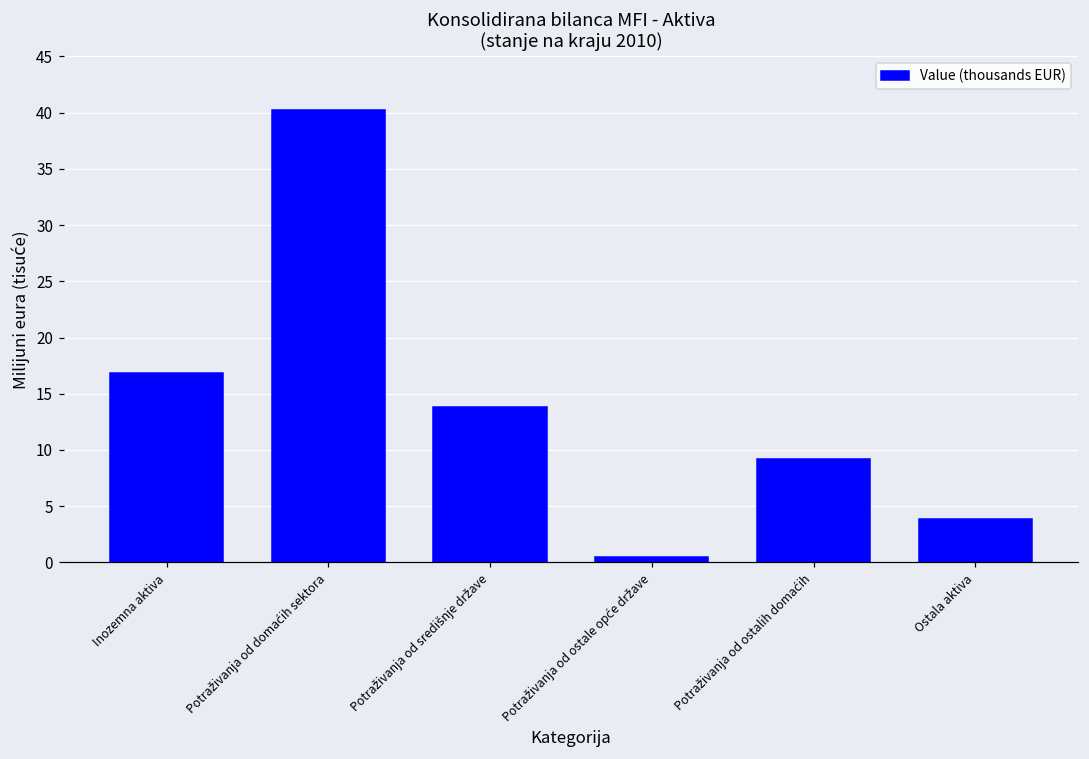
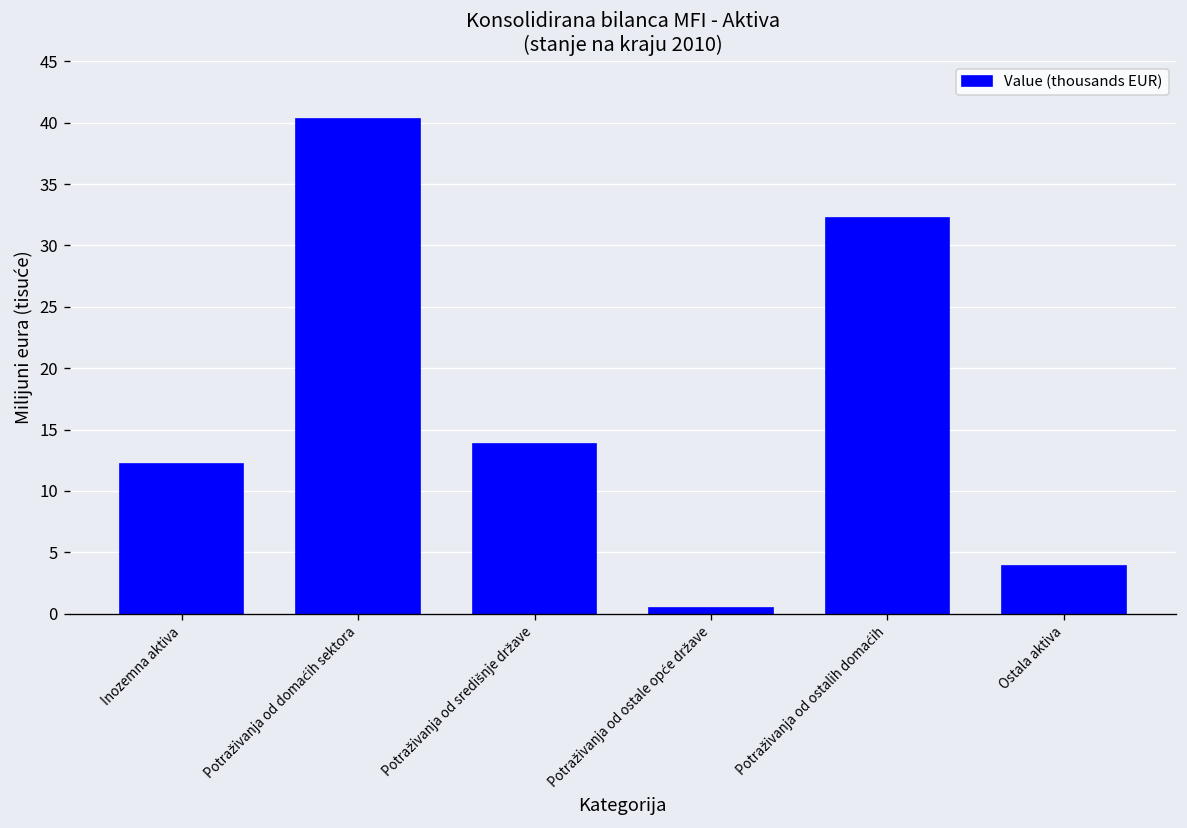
  {
-   "Inozemna aktiva": 16.8,
+   "Inozemna aktiva": 12.2,
    "Potraživanja od domaćih sektora": 40.3,
    "Potraživanja od središnje države": 13.8,
    "Potraživanja od ostale opće države": 0.4,
-   "Potraživanja od ostalih domaćih": 9.2,
+   "Potraživanja od ostalih domaćih": 32.2,
    "Ostala aktiva": 3.8
  }
